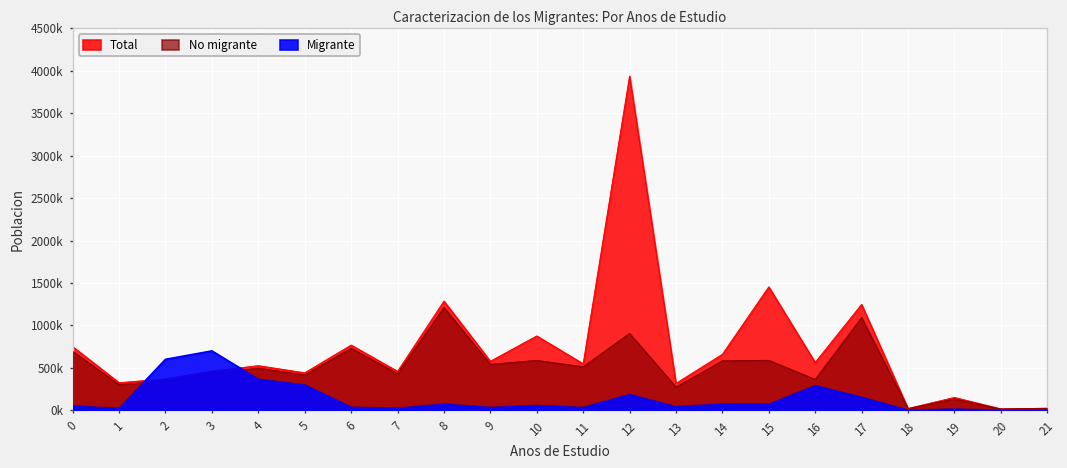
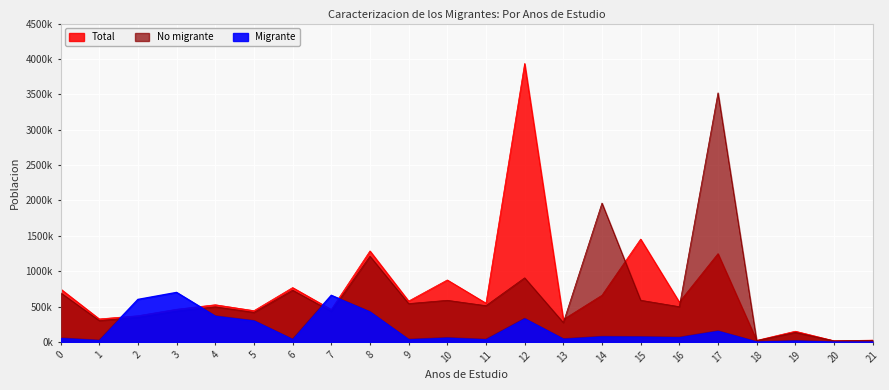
  {
    "Total": {
      "0": 700000,
      "6": 800000,
      "8": 1300000,
      "9": 600000,
      "10": 900000,
      "12": 3900000,
      "13": 300000,
      "14": 700000,
      "15": 1500000,
      "16": 600000,
      "17": 1200000
    },
    "No migrante": {
      "0": 700000,
      "6": 700000,
      "8": 1200000,
      "9": 500000,
      "10": 600000,
      "12": 900000,
      "13": 300000,
-     "14": 600000,
+     "14": 2000000,
      "15": 600000,
-     "16": 400000,
-     "17": 1100000
+     "16": 500000,
+     "17": 3500000
    },
    "Migrante": {
      "0": 100000,
      "1": 0,
      "2": 600000,
      "3": 700000,
      "4": 400000,
      "5": 300000,
      "6": 0,
-     "7": 0,
-     "8": 100000,
+     "7": 700000,
+     "8": 400000,
      "9": 0,
      "10": 100000,
      "11": 0,
-     "12": 200000,
+     "12": 300000,
      "13": 0,
      "14": 100000,
      "15": 100000,
-     "16": 300000,
+     "16": 100000,
      "17": 200000,
      "19": 0
    }
  }
